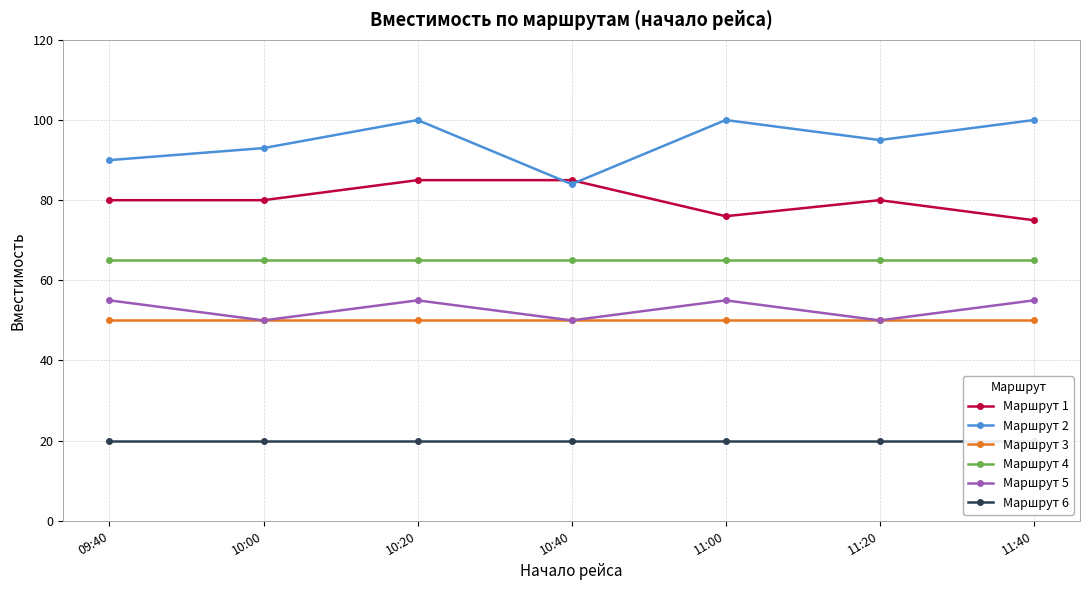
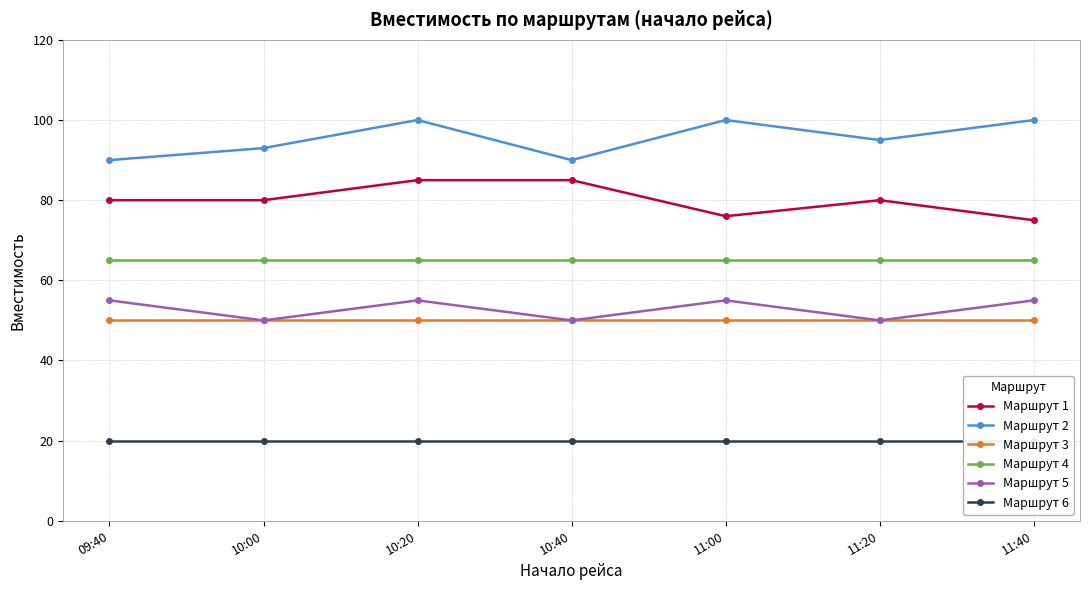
  {
    "Маршрут 1": {
      "09:40": 80,
      "10:00": 80,
      "10:20": 85,
      "10:40": 85,
      "11:00": 76,
      "11:20": 80,
      "11:40": 75
    },
    "Маршрут 2": {
      "09:40": 90,
      "10:00": 93,
      "10:20": 100,
-     "10:40": 84,
+     "10:40": 90,
      "11:00": 100,
      "11:20": 95,
      "11:40": 100
    },
    "Маршрут 3": {
      "09:40": 50,
      "10:20": 50,
      "11:00": 50,
      "11:40": 50
    },
    "Маршрут 4": {
      "09:40": 65,
      "10:00": 65,
      "10:20": 65,
      "10:40": 65,
      "11:00": 65,
      "11:20": 65,
      "11:40": 65
    },
    "Маршрут 5": {
      "09:40": 55,
      "10:20": 55,
      "11:00": 55,
      "11:40": 55
    },
    "Маршрут 6": {
      "09:40": 20,
      "10:00": 20,
      "10:20": 20,
      "10:40": 20,
      "11:00": 20,
      "11:20": 20
    }
  }
